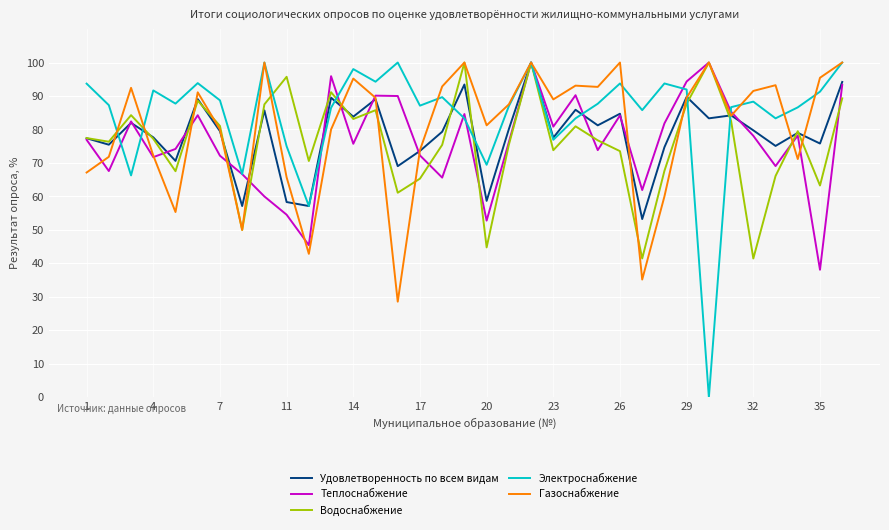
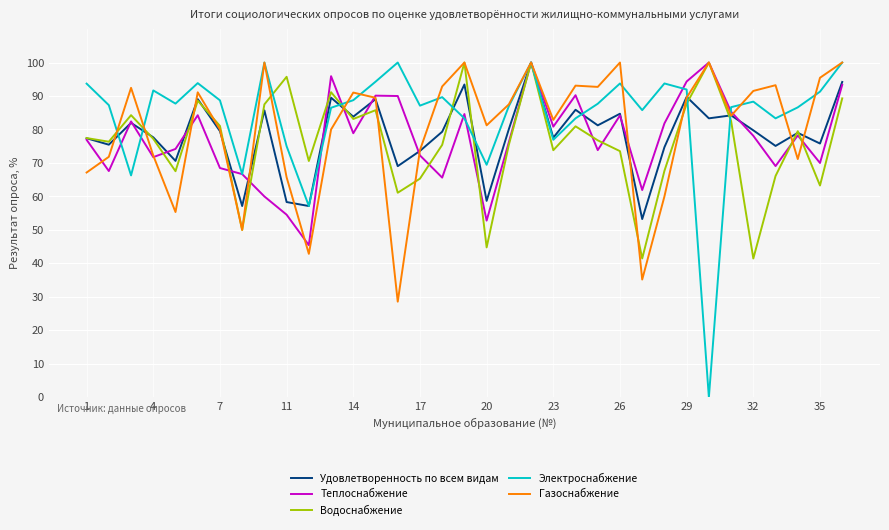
  {
    "Удовлетворенность по всем видам": {
      "11": 58,
      "20": 59,
      "32": 80,
      "35": 76
    },
    "Теплоснабжение": {
-     "7": 72,
+     "7": 68,
      "11": 55,
-     "14": 76,
+     "14": 79,
      "17": 72,
      "20": 53,
      "23": 81,
      "29": 94,
      "32": 78,
-     "35": 38
+     "35": 70
    },
    "Водоснабжение": {
      "7": 81,
      "11": 96,
      "17": 65,
      "20": 45,
      "23": 74,
      "26": 74,
      "29": 88,
      "32": 41,
      "35": 63
    },
    "Электроснабжение": {
      "1": 94,
      "4": 92,
      "7": 89,
      "11": 75,
-     "14": 98,
+     "14": 89,
      "17": 87,
      "20": 69,
      "26": 94,
      "29": 92,
      "32": 88,
      "35": 91
    },
    "Газоснабжение": {
      "1": 67,
      "11": 66,
-     "14": 95,
+     "14": 91,
      "20": 81,
-     "23": 89,
+     "23": 83,
      "26": 100,
      "32": 92,
      "35": 95
    }
  }
